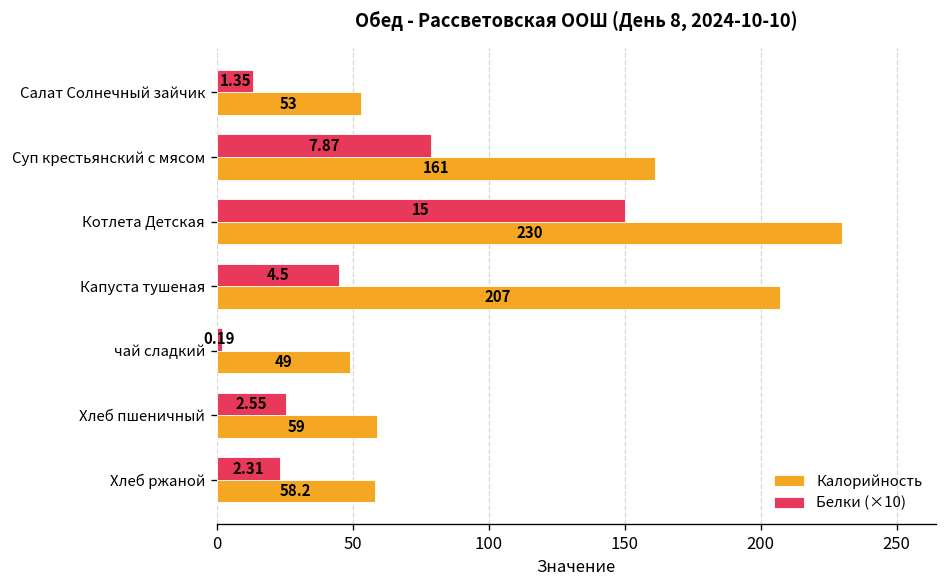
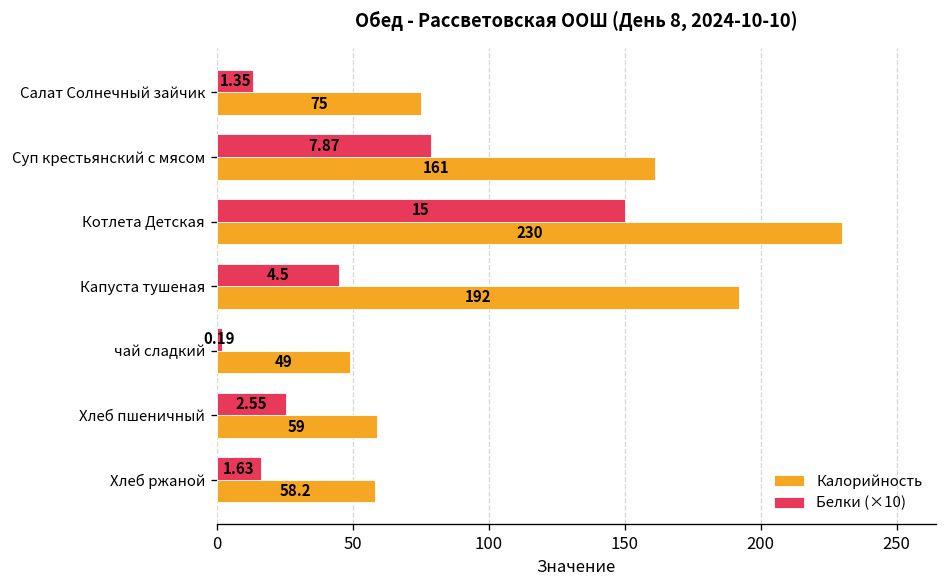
  {
    "Калорийность": {
-     "Салат Солнечный зайчик": 53,
+     "Салат Солнечный зайчик": 75,
      "Суп крестьянский с мясом": 161,
      "Котлета Детская": 230,
-     "Капуста тушеная": 207,
+     "Капуста тушеная": 192,
      "чай сладкий": 49,
      "Хлеб пшеничный": 59,
      "Хлеб ржаной": 58.2
    },
    "Белки (×10)": {
-     "Хлеб ржаной": 2.31
+     "Хлеб ржаной": 1.63
    }
  }
